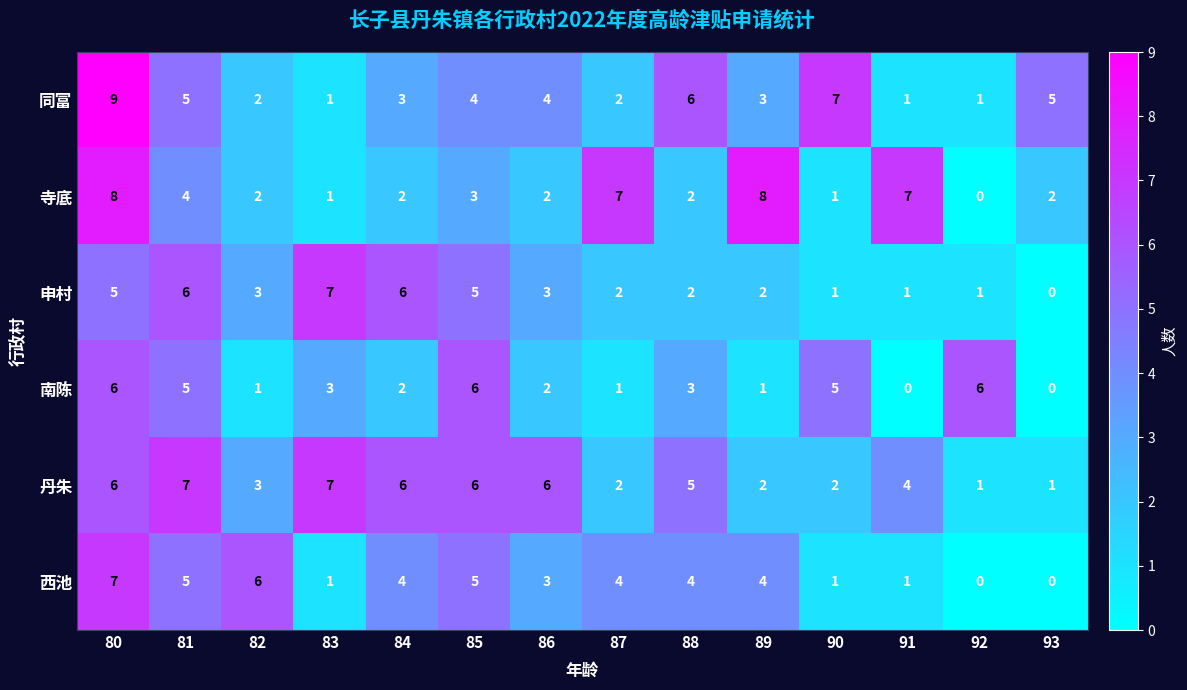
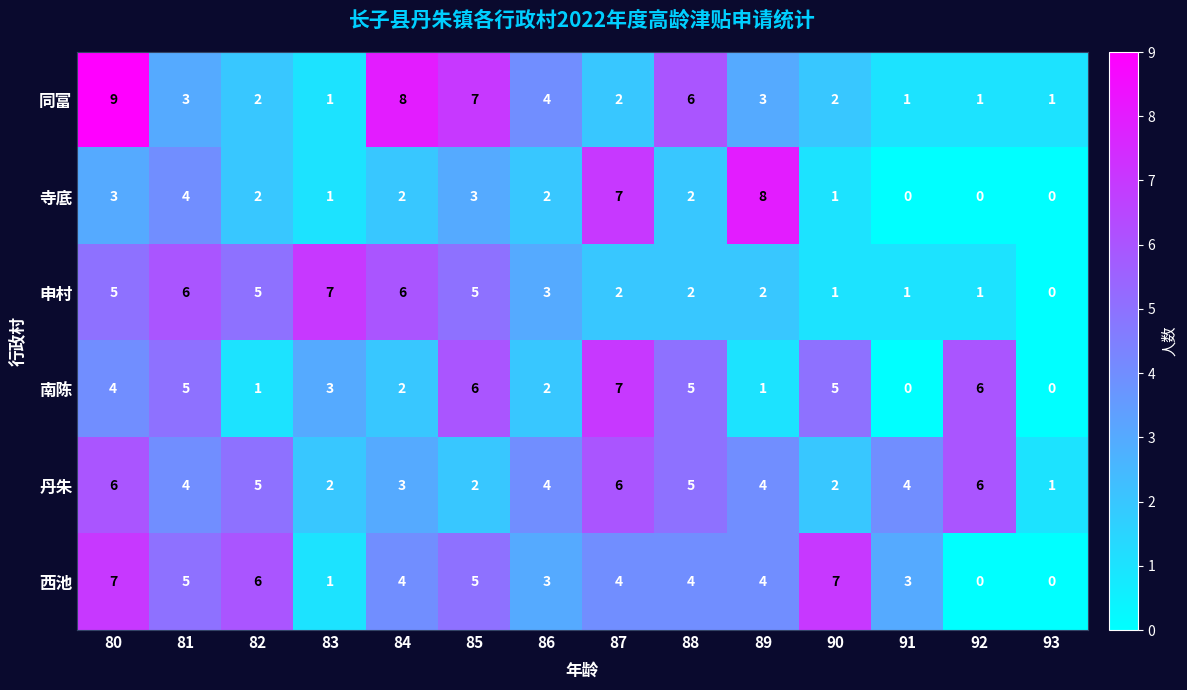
  {
    "同富": {
      "80": 9,
-     "81": 5,
+     "81": 3,
      "82": 2,
      "83": 1,
-     "84": 3,
-     "85": 4,
+     "84": 8,
+     "85": 7,
      "86": 4,
      "87": 2,
      "88": 6,
      "89": 3,
-     "90": 7,
+     "90": 2,
      "91": 1,
      "92": 1,
-     "93": 5
+     "93": 1
    },
    "寺底": {
-     "80": 8,
+     "80": 3,
      "81": 4,
      "82": 2,
      "83": 1,
      "84": 2,
      "85": 3,
      "86": 2,
      "87": 7,
      "88": 2,
      "89": 8,
      "90": 1,
-     "91": 7,
+     "91": 0,
      "92": 0,
-     "93": 2
+     "93": 0
    },
    "申村": {
      "80": 5,
      "81": 6,
-     "82": 3,
+     "82": 5,
      "83": 7,
      "84": 6,
      "85": 5,
      "86": 3,
      "87": 2,
      "88": 2,
      "89": 2,
      "90": 1,
      "91": 1,
      "92": 1,
      "93": 0
    },
    "南陈": {
-     "80": 6,
+     "80": 4,
      "81": 5,
      "82": 1,
      "83": 3,
      "84": 2,
      "85": 6,
      "86": 2,
-     "87": 1,
-     "88": 3,
+     "87": 7,
+     "88": 5,
      "89": 1,
      "90": 5,
      "91": 0,
      "92": 6,
      "93": 0
    },
    "丹朱": {
      "80": 6,
-     "81": 7,
-     "82": 3,
-     "83": 7,
-     "84": 6,
-     "85": 6,
-     "86": 6,
-     "87": 2,
+     "81": 4,
+     "82": 5,
+     "83": 2,
+     "84": 3,
+     "85": 2,
+     "86": 4,
+     "87": 6,
      "88": 5,
-     "89": 2,
+     "89": 4,
      "90": 2,
      "91": 4,
-     "92": 1,
+     "92": 6,
      "93": 1
    },
    "西池": {
      "80": 7,
      "81": 5,
      "82": 6,
      "83": 1,
      "84": 4,
      "85": 5,
      "86": 3,
      "87": 4,
      "88": 4,
      "89": 4,
-     "90": 1,
-     "91": 1,
+     "90": 7,
+     "91": 3,
      "92": 0,
      "93": 0
    }
  }
